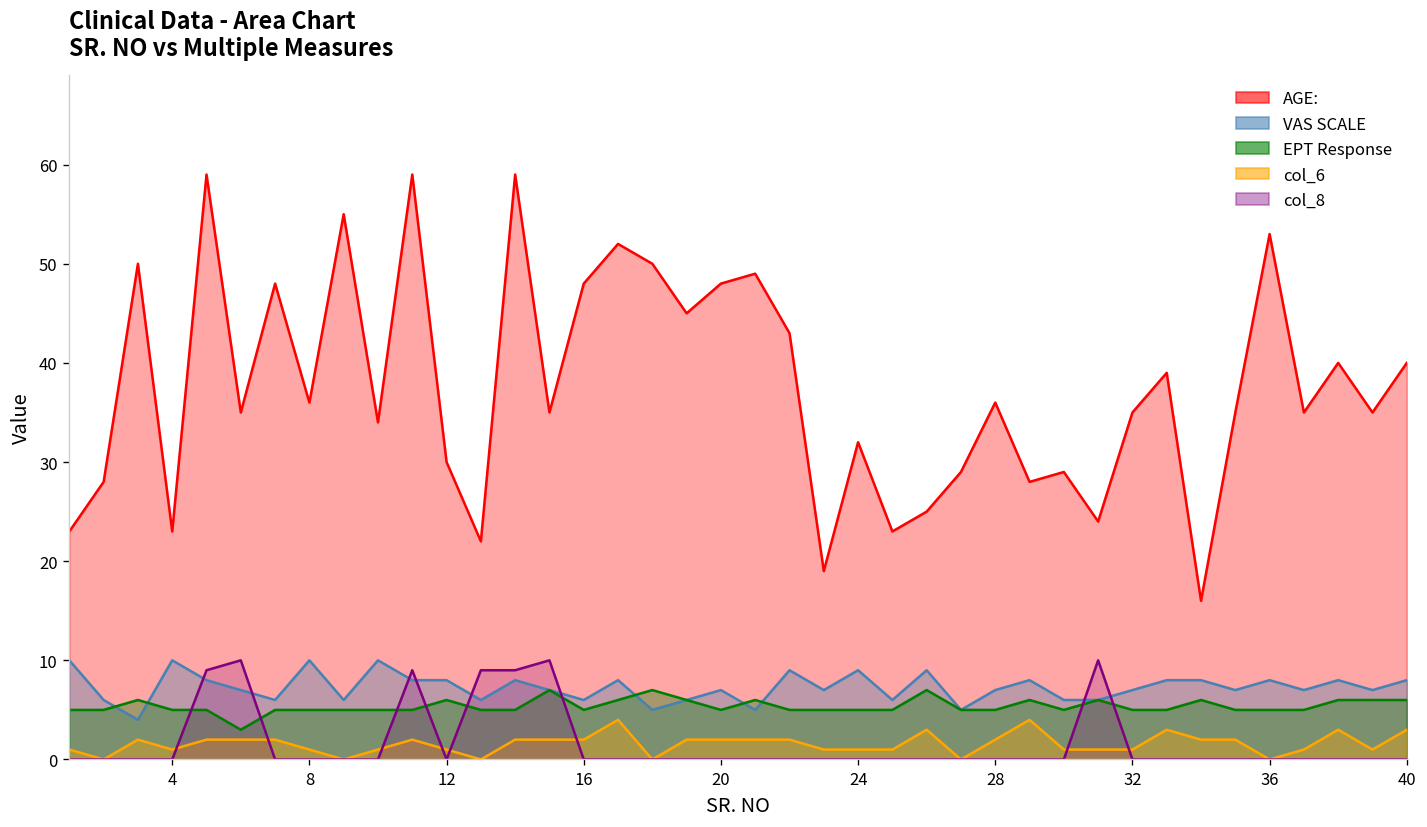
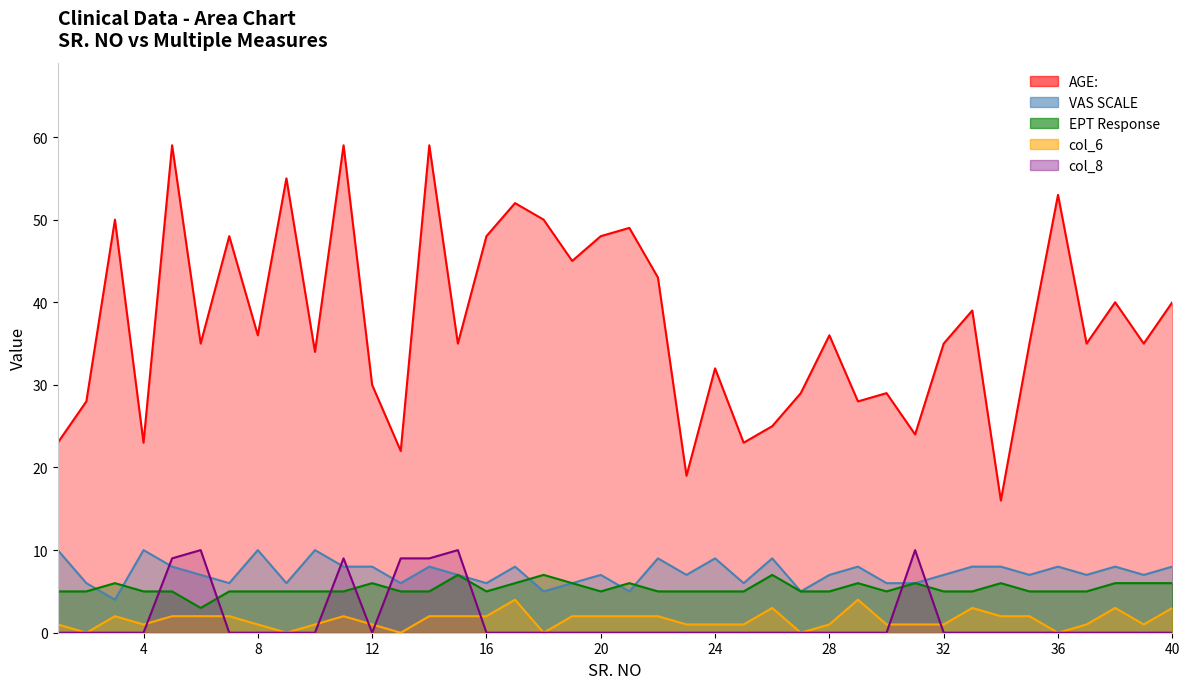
  {
    "AGE:": {
      "4": 23,
      "8": 36,
      "12": 30,
      "16": 48,
      "20": 48,
      "24": 32,
      "28": 36,
      "32": 35,
      "36": 53,
      "40": 40
    },
    "VAS SCALE": {
      "4": 10,
      "8": 10,
      "12": 8,
      "16": 6,
      "20": 7,
      "24": 9,
      "28": 7,
      "32": 7,
      "36": 8,
      "40": 8
    },
    "EPT Response": {
      "4": 5,
      "8": 5,
      "12": 6,
      "16": 5,
      "20": 5,
      "24": 5,
      "28": 5,
      "32": 5,
      "36": 5,
      "40": 6
    },
    "col_6": {
      "4": 1,
      "8": 1,
      "12": 1,
      "16": 2,
      "20": 2,
      "24": 1,
-     "28": 2,
+     "28": 1,
      "32": 1,
      "40": 3
    },
    "col_8": {
      "4": 0,
      "8": 0,
      "12": 0,
      "16": 0,
      "20": 0,
      "24": 0,
      "28": 0,
      "32": 0,
      "40": 0
    }
  }
